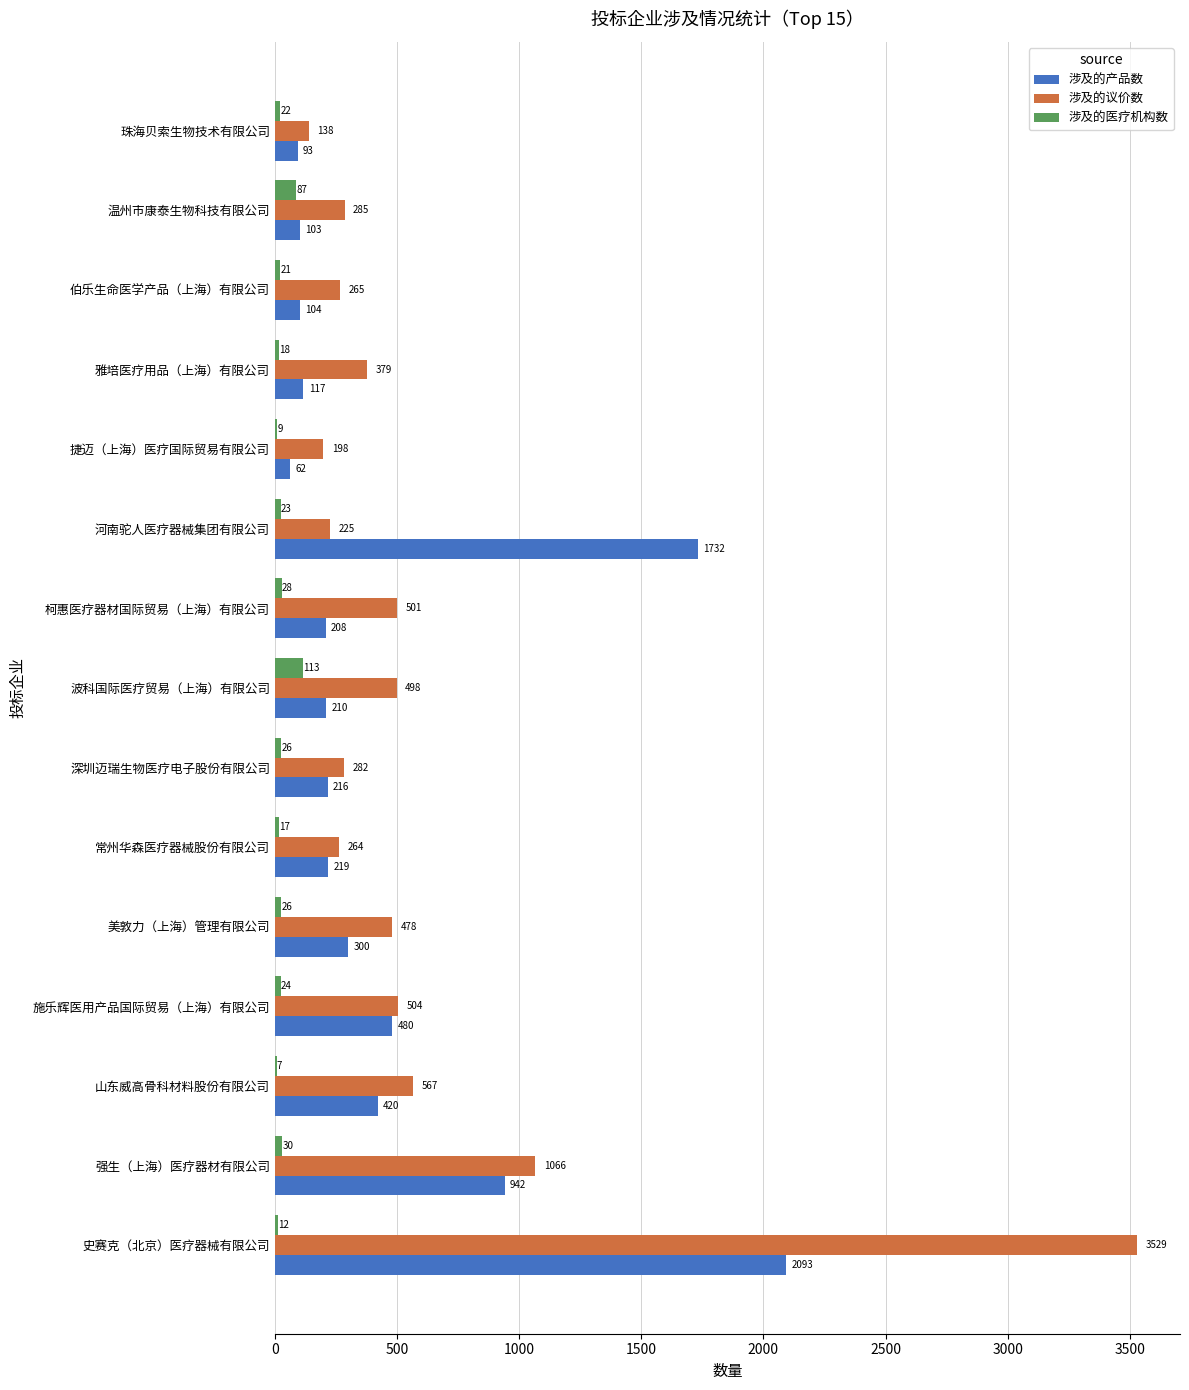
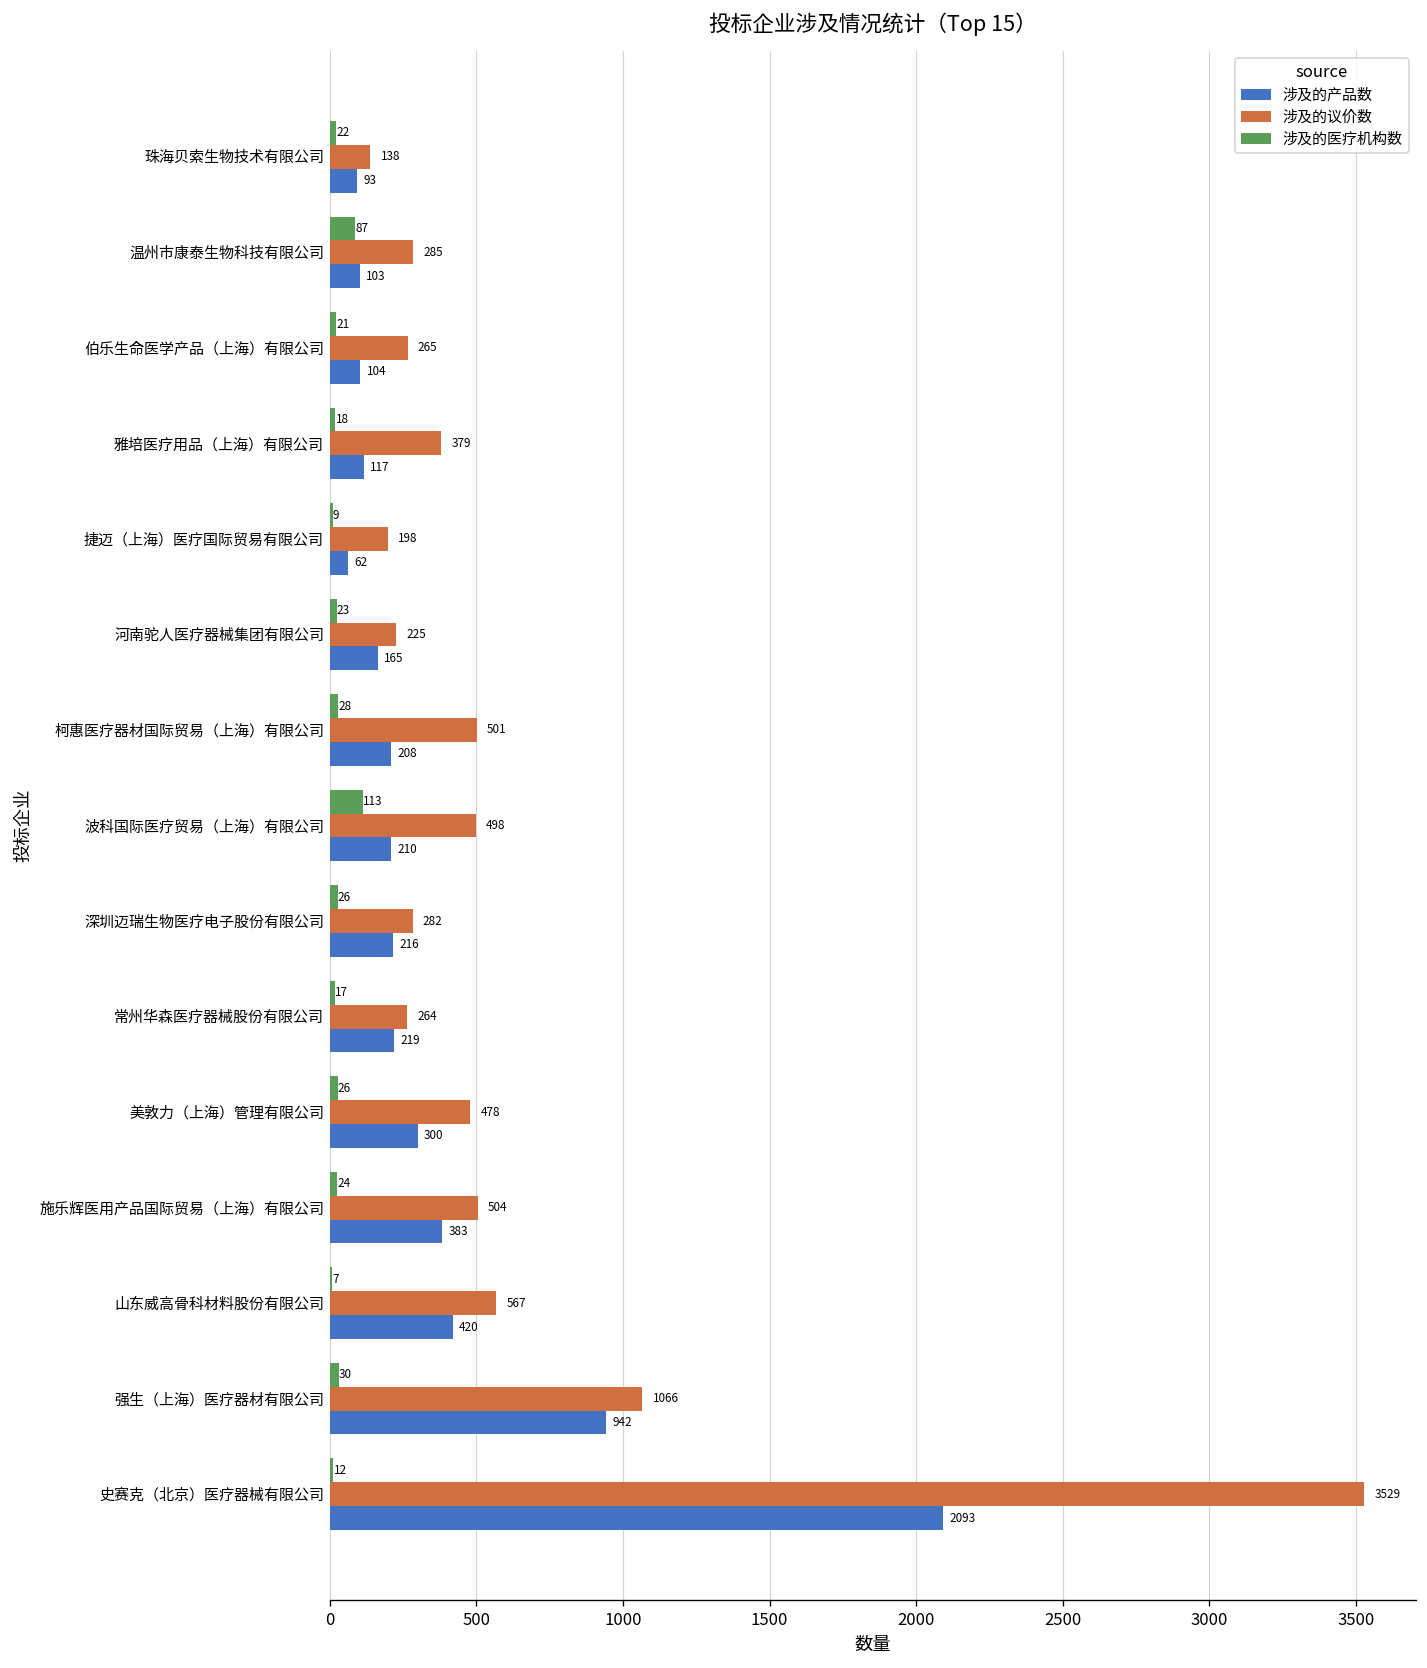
  {
    "涉及的产品数": {
      "珠海贝索生物技术有限公司": 93,
      "温州市康泰生物科技有限公司": 103,
      "伯乐生命医学产品（上海）有限公司": 104,
      "雅培医疗用品（上海）有限公司": 117,
      "捷迈（上海）医疗国际贸易有限公司": 62,
-     "河南驼人医疗器械集团有限公司": 1732,
+     "河南驼人医疗器械集团有限公司": 165,
      "柯惠医疗器材国际贸易（上海）有限公司": 208,
      "波科国际医疗贸易（上海）有限公司": 210,
      "深圳迈瑞生物医疗电子股份有限公司": 216,
      "常州华森医疗器械股份有限公司": 219,
      "美敦力（上海）管理有限公司": 300,
-     "施乐辉医用产品国际贸易（上海）有限公司": 480,
+     "施乐辉医用产品国际贸易（上海）有限公司": 383,
      "山东威高骨科材料股份有限公司": 420,
      "强生（上海）医疗器材有限公司": 942,
      "史赛克（北京）医疗器械有限公司": 2093
    },
    "涉及的议价数": {
      "珠海贝索生物技术有限公司": 138,
      "温州市康泰生物科技有限公司": 285,
      "伯乐生命医学产品（上海）有限公司": 265,
      "雅培医疗用品（上海）有限公司": 379,
      "捷迈（上海）医疗国际贸易有限公司": 198,
      "河南驼人医疗器械集团有限公司": 225,
      "柯惠医疗器材国际贸易（上海）有限公司": 501,
      "波科国际医疗贸易（上海）有限公司": 498,
      "深圳迈瑞生物医疗电子股份有限公司": 282,
      "常州华森医疗器械股份有限公司": 264,
      "美敦力（上海）管理有限公司": 478,
      "施乐辉医用产品国际贸易（上海）有限公司": 504,
      "山东威高骨科材料股份有限公司": 567,
      "强生（上海）医疗器材有限公司": 1066,
      "史赛克（北京）医疗器械有限公司": 3529
    },
    "涉及的医疗机构数": {
      "珠海贝索生物技术有限公司": 22,
      "温州市康泰生物科技有限公司": 87,
      "伯乐生命医学产品（上海）有限公司": 21,
      "雅培医疗用品（上海）有限公司": 18,
      "捷迈（上海）医疗国际贸易有限公司": 9,
      "河南驼人医疗器械集团有限公司": 23,
      "柯惠医疗器材国际贸易（上海）有限公司": 28,
      "波科国际医疗贸易（上海）有限公司": 113,
      "深圳迈瑞生物医疗电子股份有限公司": 26,
      "常州华森医疗器械股份有限公司": 17,
      "美敦力（上海）管理有限公司": 26,
      "施乐辉医用产品国际贸易（上海）有限公司": 24,
      "山东威高骨科材料股份有限公司": 7,
      "强生（上海）医疗器材有限公司": 30,
      "史赛克（北京）医疗器械有限公司": 12
    }
  }
